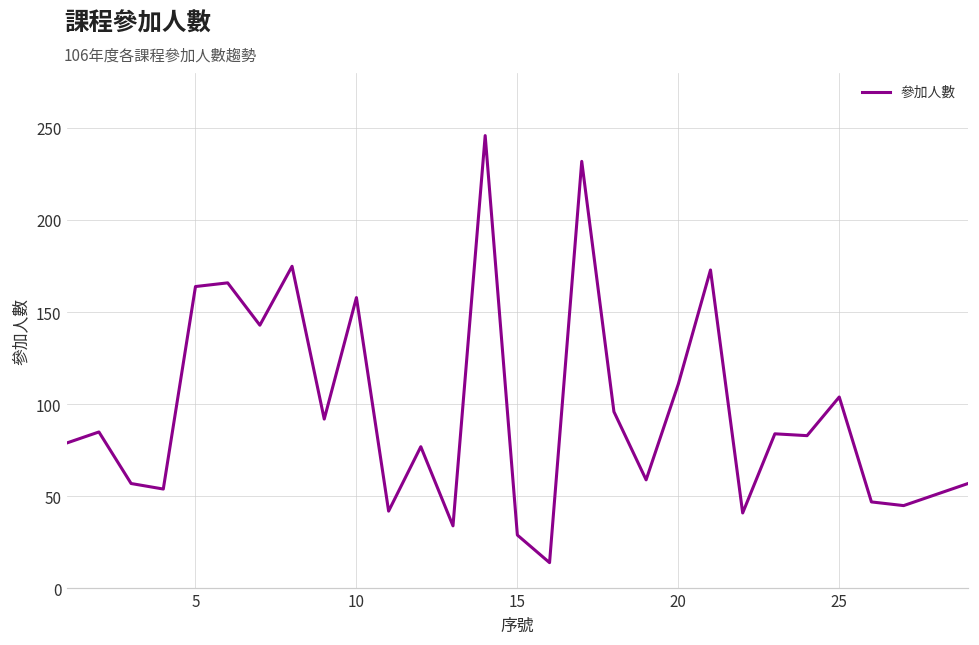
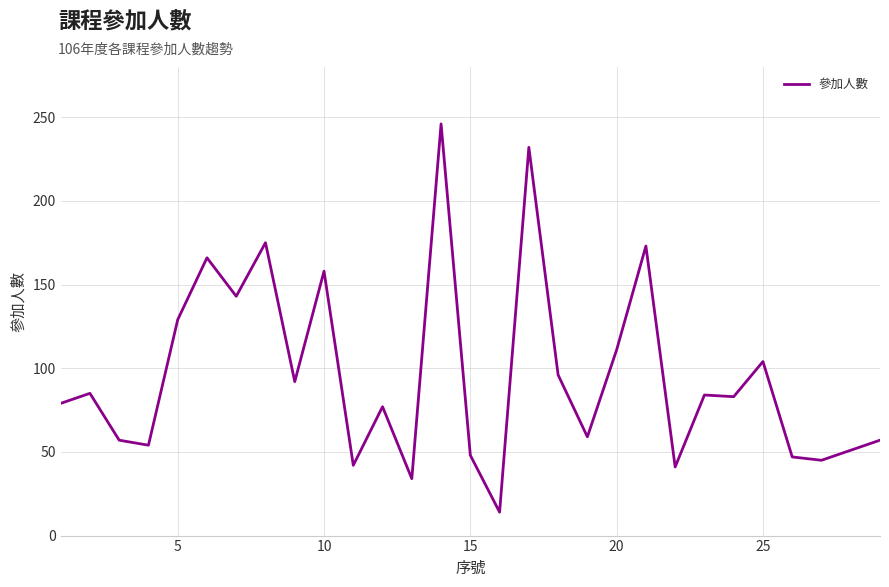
  {
-   "5": 164,
+   "5": 129,
    "10": 158,
-   "15": 29,
+   "15": 48,
    "20": 111,
    "25": 104
  }
